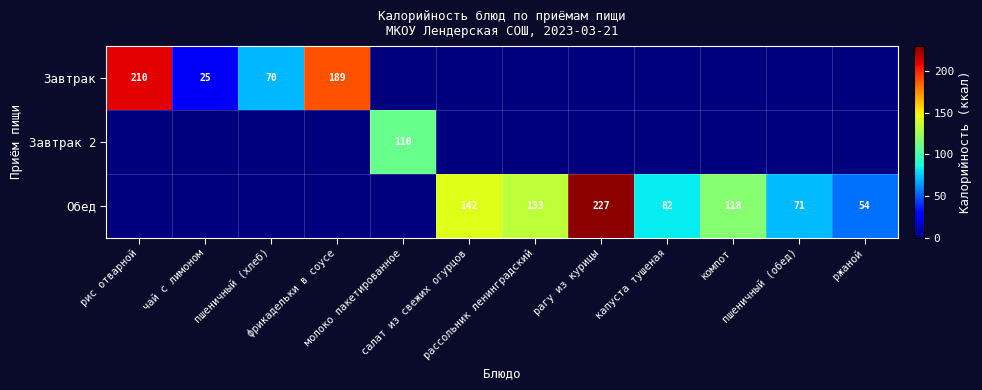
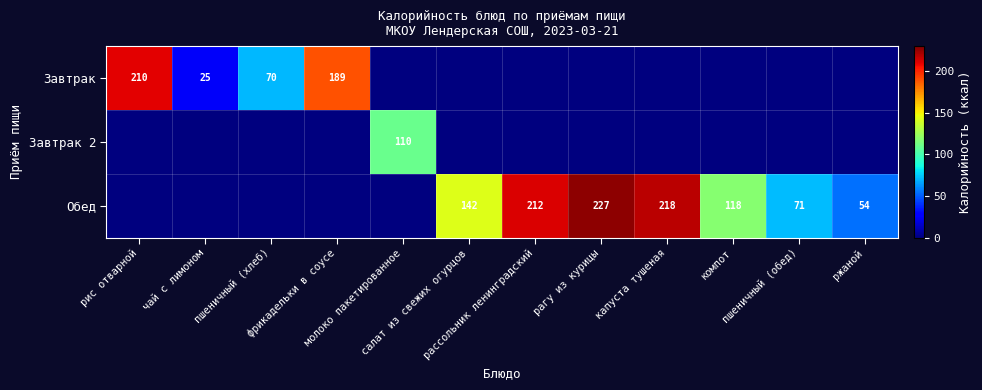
  {
    "Завтрак": {
      "рис отварной": 210,
      "чай с лимоном": 25,
      "пшеничный (хлеб)": 70,
      "фрикадельки в соусе": 189
    },
    "Завтрак 2": {
      "молоко пакетированное": 110
    },
    "Обед": {
      "салат из свежих огурцов": 142,
-     "рассольник ленинградский": 133,
+     "рассольник ленинградский": 212,
      "рагу из курицы": 227,
-     "капуста тушеная": 82,
+     "капуста тушеная": 218,
      "компот": 118,
      "пшеничный (обед)": 71,
      "ржаной": 54
    }
  }
